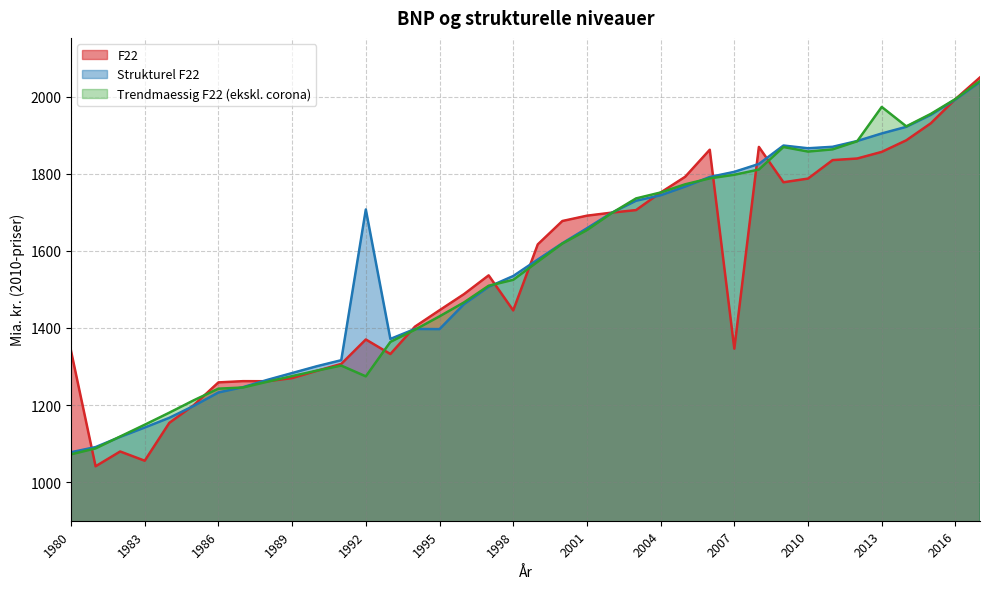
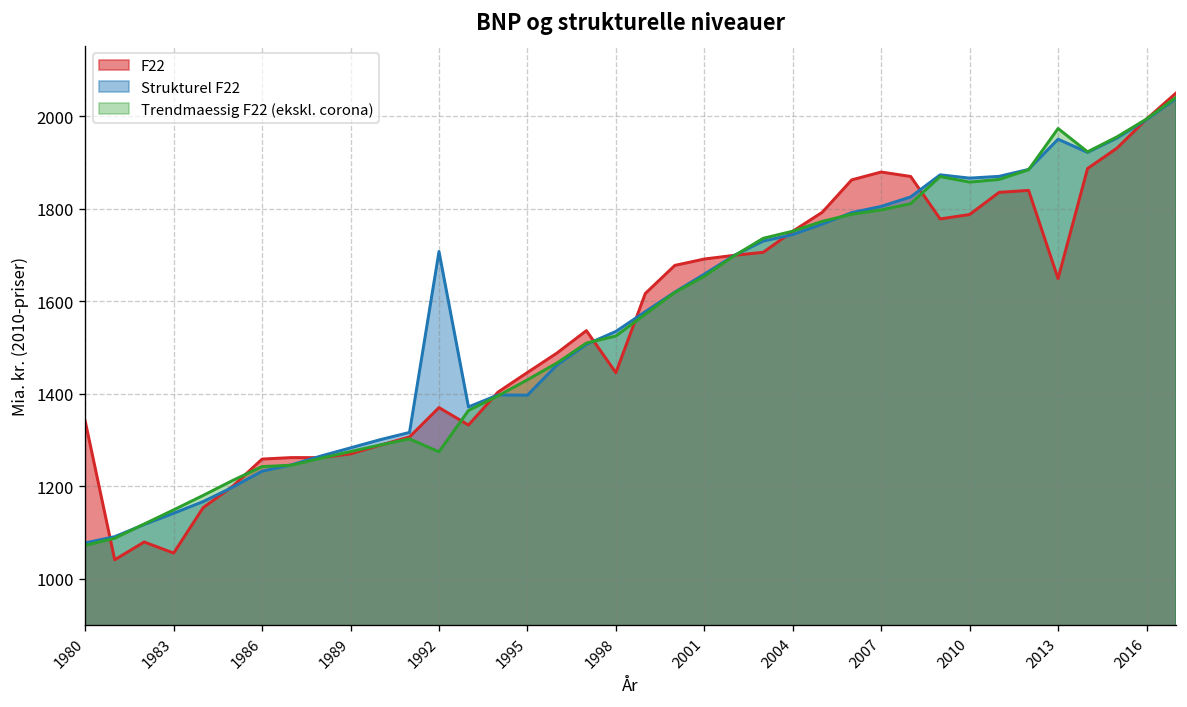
  {
    "F22": {
      "1980": 1340,
      "1983": 1060,
      "1986": 1260,
      "1992": 1370,
      "1995": 1450,
      "1998": 1450,
      "2001": 1690,
-     "2007": 1350,
+     "2007": 1880,
      "2010": 1790,
-     "2013": 1860
+     "2013": 1650
    },
    "Strukturel F22": {
      "1983": 1140,
      "1986": 1230,
      "1989": 1280,
      "1992": 1710,
      "1995": 1400,
      "1998": 1530,
      "2004": 1740,
      "2007": 1800,
      "2010": 1870,
-     "2013": 1900
+     "2013": 1950
    },
    "Trendmaessig F22 (ekskl. corona)": {
      "1983": 1150,
      "1986": 1240,
      "1992": 1270,
      "1995": 1430,
      "1998": 1520,
      "2007": 1800,
      "2010": 1860,
      "2013": 1970
    }
  }
